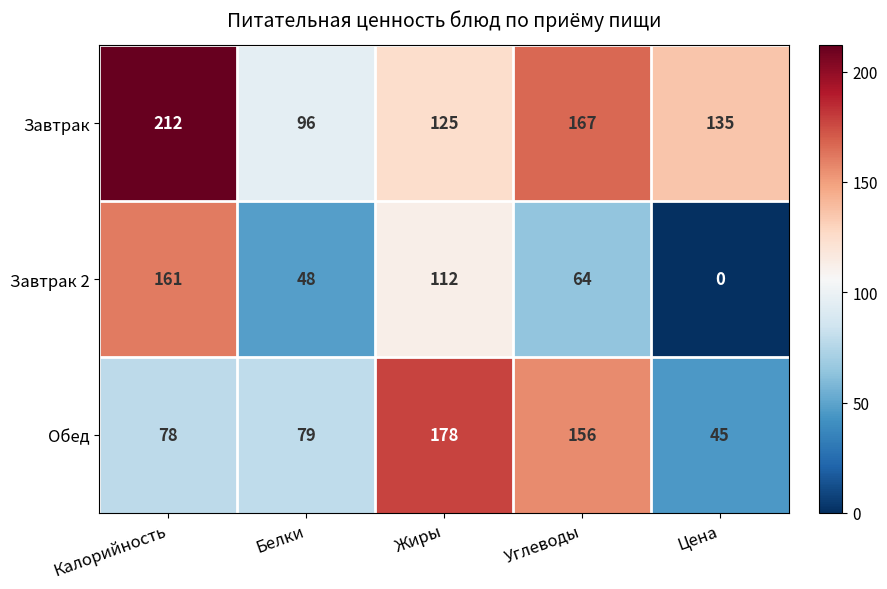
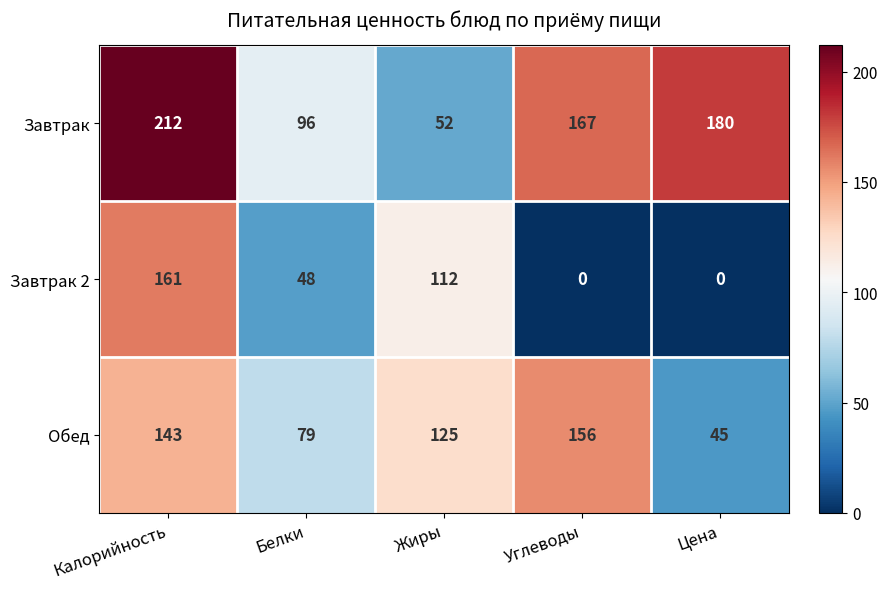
  {
    "Завтрак": {
      "Калорийность": 212,
      "Белки": 96,
-     "Жиры": 125,
+     "Жиры": 52,
      "Углеводы": 167,
-     "Цена": 135
+     "Цена": 180
    },
    "Завтрак 2": {
      "Калорийность": 161,
      "Белки": 48,
      "Жиры": 112,
-     "Углеводы": 64,
+     "Углеводы": 0,
      "Цена": 0
    },
    "Обед": {
-     "Калорийность": 78,
+     "Калорийность": 143,
      "Белки": 79,
-     "Жиры": 178,
+     "Жиры": 125,
      "Углеводы": 156,
      "Цена": 45
    }
  }
